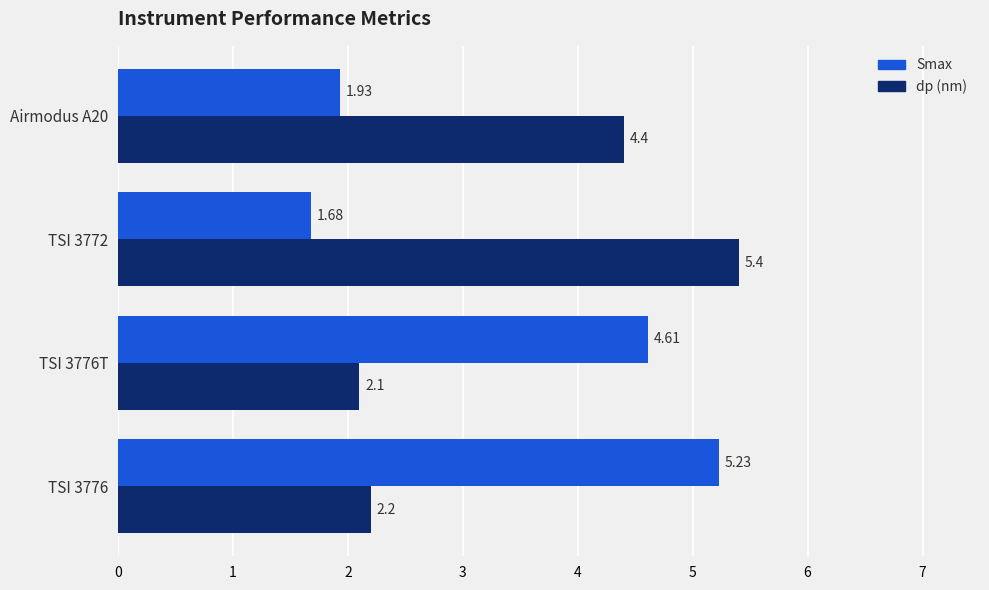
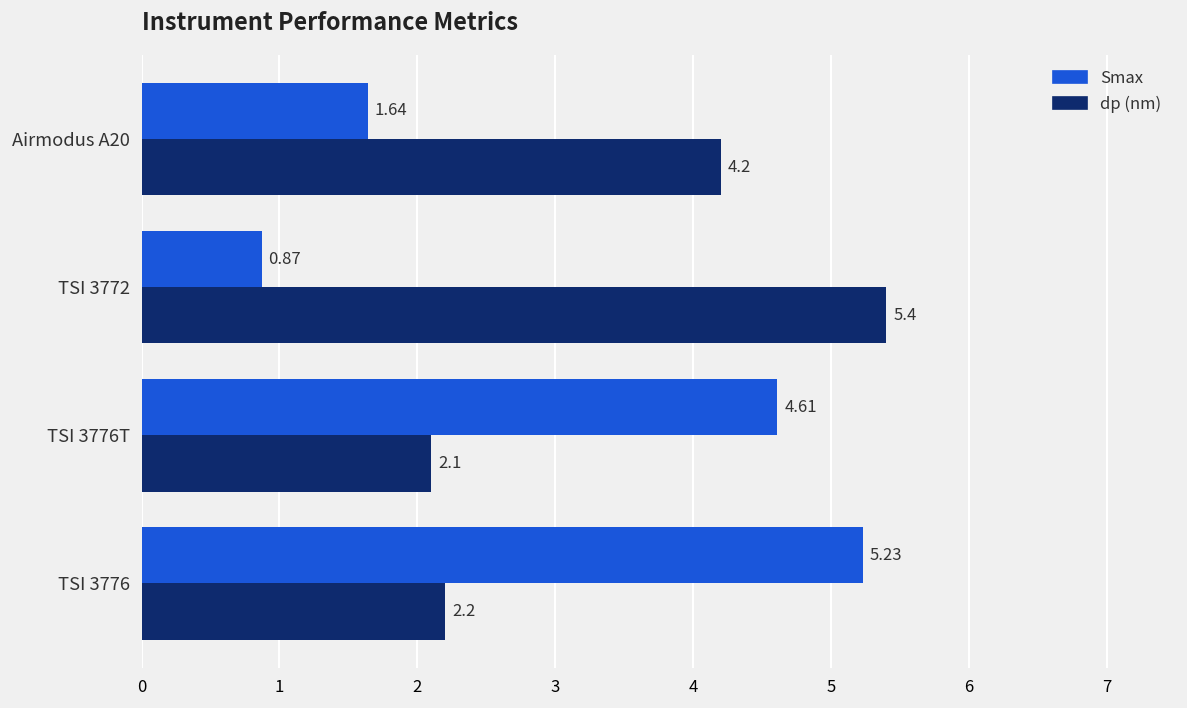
  {
    "Smax": {
-     "Airmodus A20": 1.93,
-     "TSI 3772": 1.68,
+     "Airmodus A20": 1.64,
+     "TSI 3772": 0.87,
      "TSI 3776T": 4.61,
      "TSI 3776": 5.23
    },
    "dp (nm)": {
-     "Airmodus A20": 4.4,
+     "Airmodus A20": 4.2,
      "TSI 3772": 5.4,
      "TSI 3776T": 2.1,
      "TSI 3776": 2.2
    }
  }
